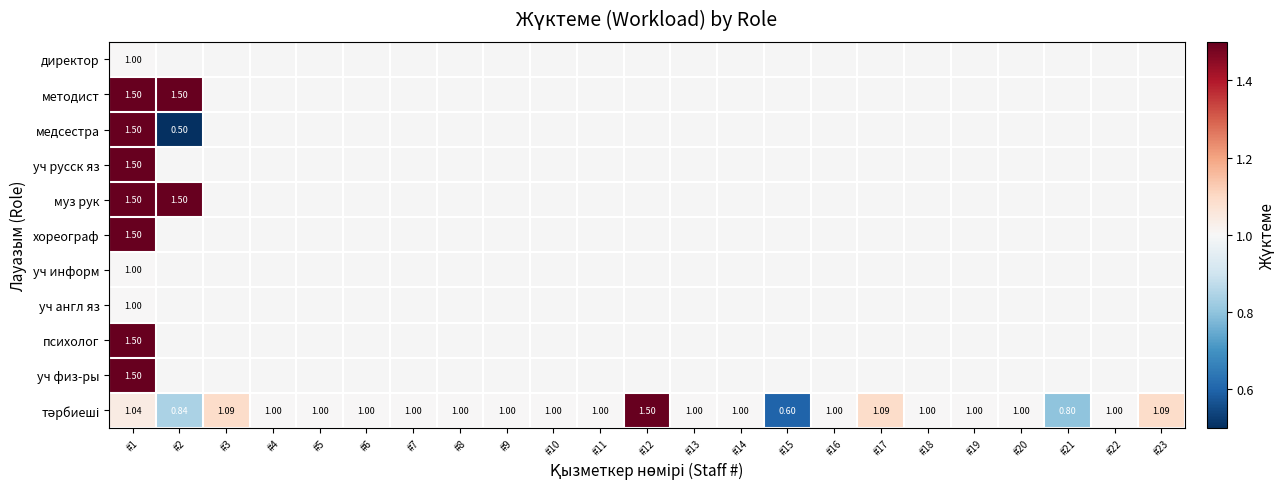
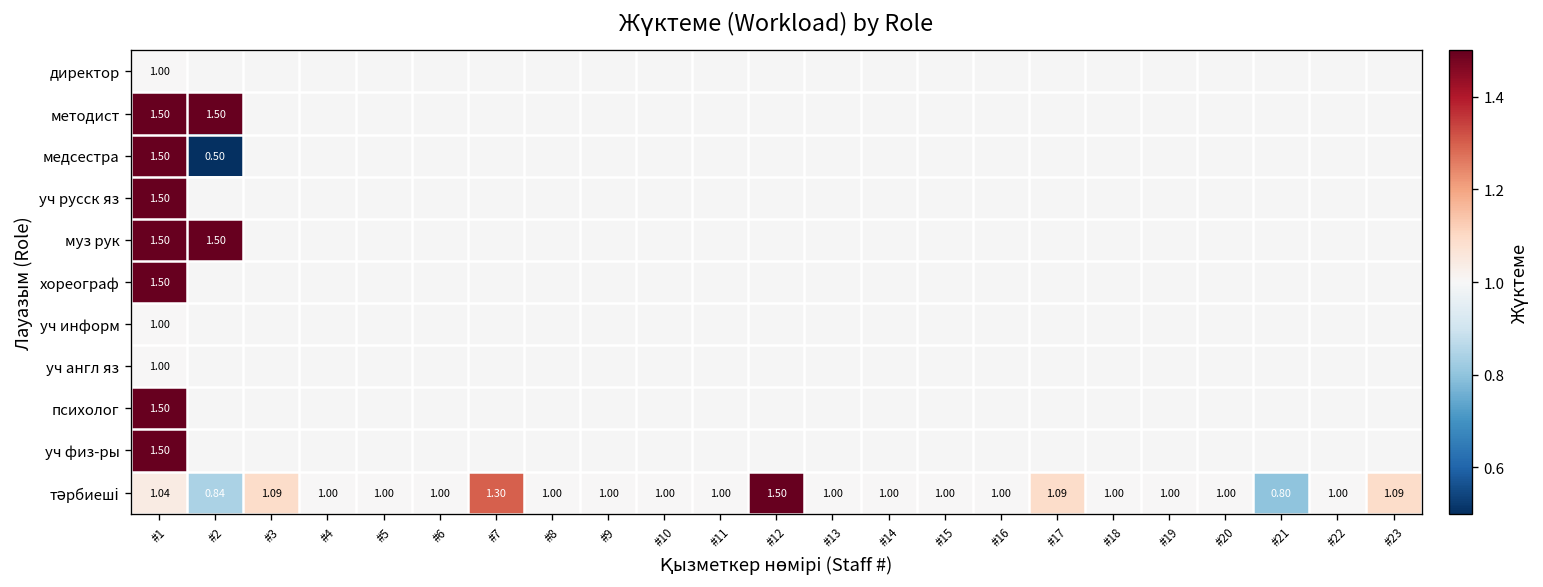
  {
    "директор": {
      "#1": 1.00
    },
    "методист": {
      "#1": 1.50,
      "#2": 1.50
    },
    "медсестра": {
      "#1": 1.50,
      "#2": 0.50
    },
    "уч русск яз": {
      "#1": 1.50
    },
    "муз рук": {
      "#1": 1.50,
      "#2": 1.50
    },
    "хореограф": {
      "#1": 1.50
    },
    "уч информ": {
      "#1": 1.00
    },
    "уч англ яз": {
      "#1": 1.00
    },
    "психолог": {
      "#1": 1.50
    },
    "уч физ-ры": {
      "#1": 1.50
    },
    "тәрбиеші": {
      "#1": 1.04,
      "#2": 0.84,
      "#3": 1.09,
      "#4": 1.00,
      "#5": 1.00,
      "#6": 1.00,
-     "#7": 1.00,
+     "#7": 1.30,
      "#8": 1.00,
      "#9": 1.00,
      "#10": 1.00,
      "#11": 1.00,
      "#12": 1.50,
      "#13": 1.00,
      "#14": 1.00,
-     "#15": 0.60,
+     "#15": 1.00,
      "#16": 1.00,
      "#17": 1.09,
      "#18": 1.00,
      "#19": 1.00,
      "#20": 1.00,
      "#21": 0.80,
      "#22": 1.00,
      "#23": 1.09
    }
  }
